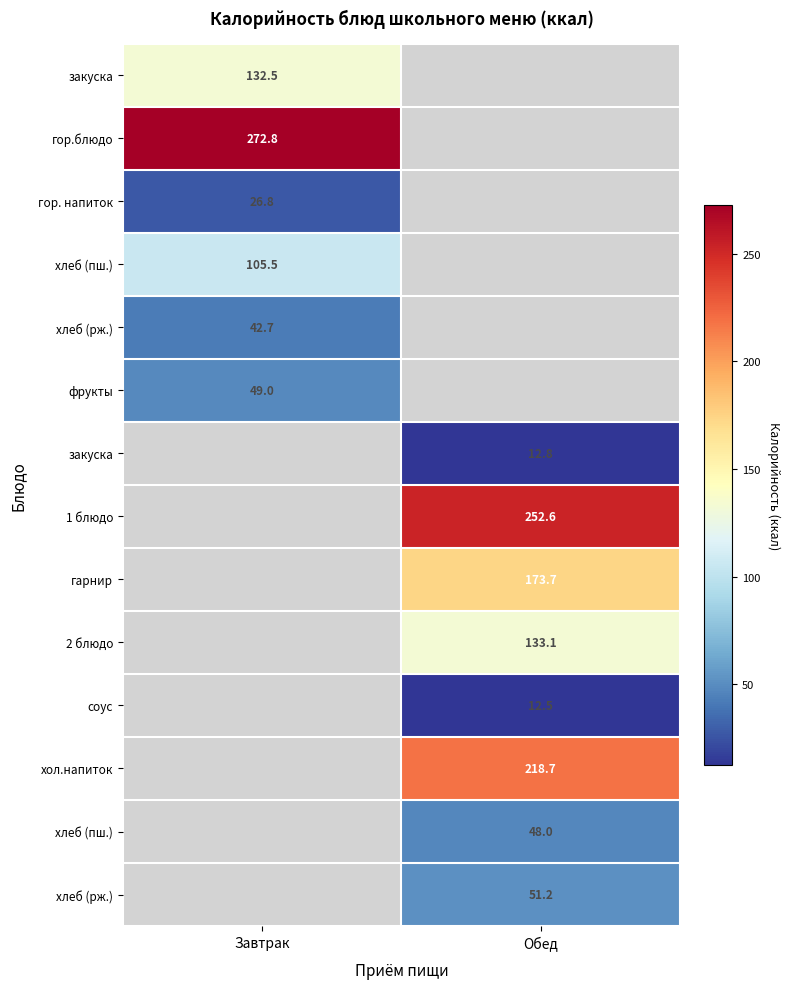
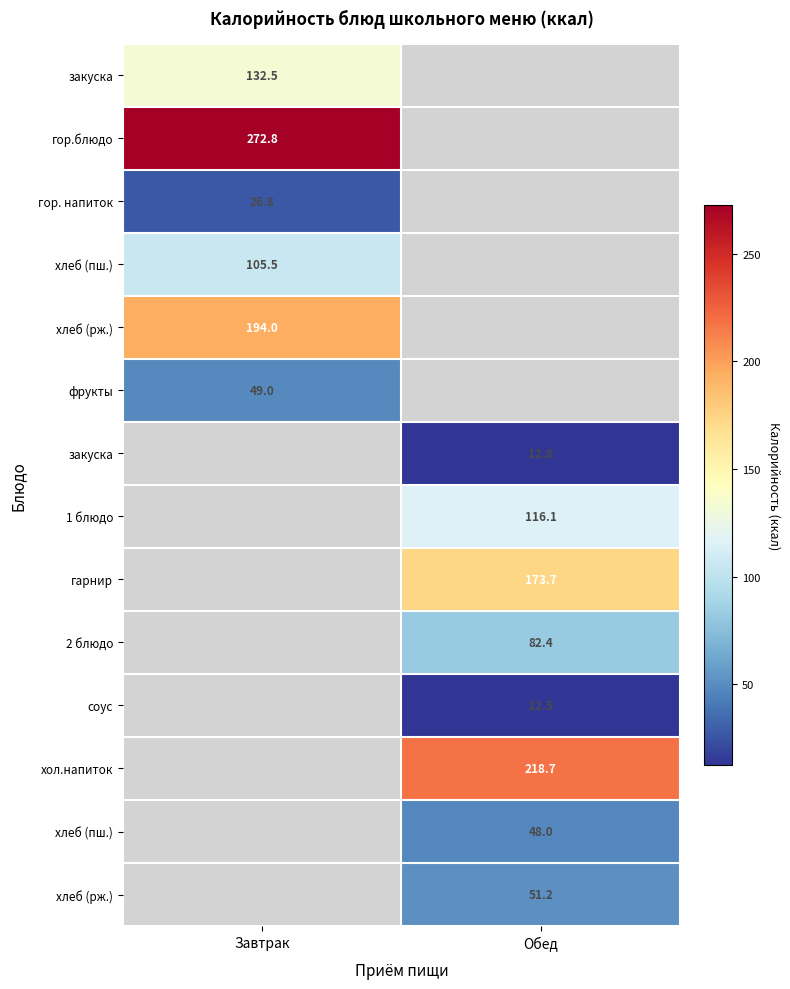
  {
    "закуска": {
      "Завтрак": 132.5,
      "Обед": 12.8
    },
    "гор.блюдо": {
      "Завтрак": 272.8
    },
    "гор. напиток": {
      "Завтрак": 26.8
    },
    "хлеб (пш.)": {
      "Завтрак": 105.5,
      "Обед": 48.0
    },
    "хлеб (рж.)": {
-     "Завтрак": 42.7,
+     "Завтрак": 194.0,
      "Обед": 51.2
    },
    "фрукты": {
      "Завтрак": 49.0
    },
    "1 блюдо": {
-     "Обед": 252.6
+     "Обед": 116.1
    },
    "гарнир": {
      "Обед": 173.7
    },
    "2 блюдо": {
-     "Обед": 133.1
+     "Обед": 82.4
    },
    "соус": {
      "Обед": 12.5
    },
    "хол.напиток": {
      "Обед": 218.7
    }
  }
